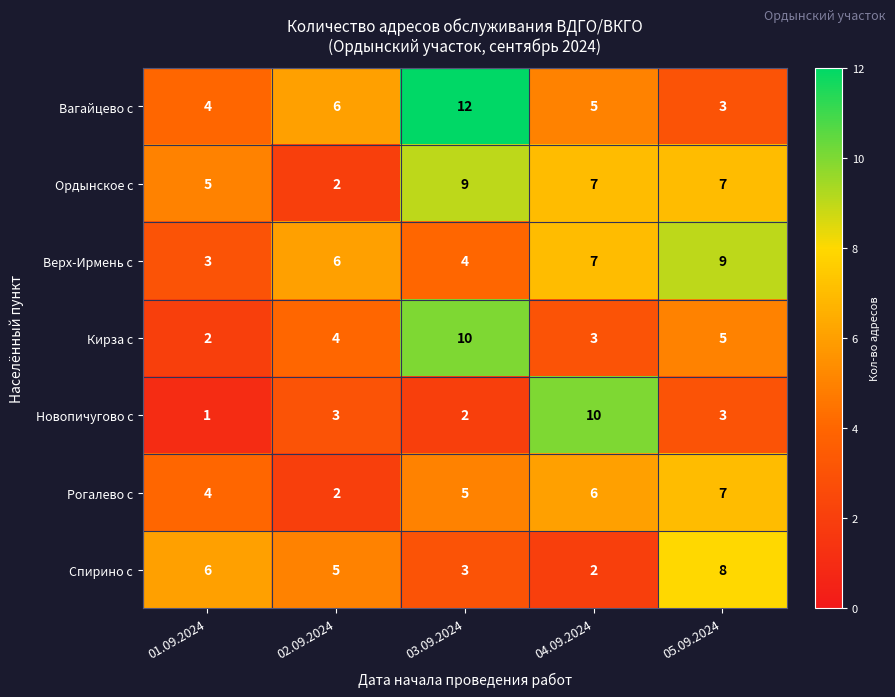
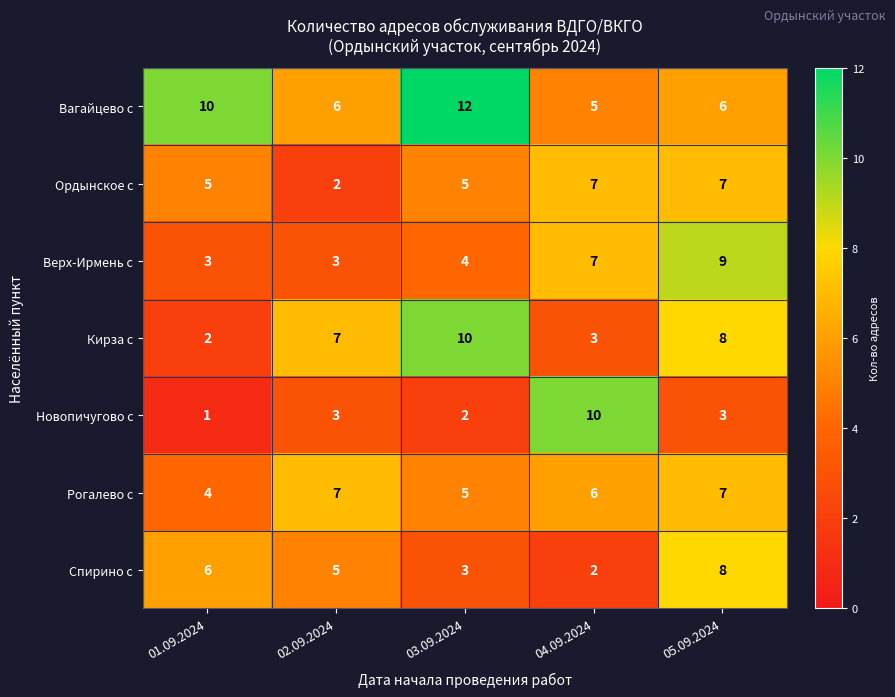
  {
    "Вагайцево с": {
-     "01.09.2024": 4,
+     "01.09.2024": 10,
      "02.09.2024": 6,
      "03.09.2024": 12,
      "04.09.2024": 5,
-     "05.09.2024": 3
+     "05.09.2024": 6
    },
    "Ордынское с": {
      "01.09.2024": 5,
      "02.09.2024": 2,
-     "03.09.2024": 9,
+     "03.09.2024": 5,
      "04.09.2024": 7,
      "05.09.2024": 7
    },
    "Верх-Ирмень с": {
      "01.09.2024": 3,
-     "02.09.2024": 6,
+     "02.09.2024": 3,
      "03.09.2024": 4,
      "04.09.2024": 7,
      "05.09.2024": 9
    },
    "Кирза с": {
      "01.09.2024": 2,
-     "02.09.2024": 4,
+     "02.09.2024": 7,
      "03.09.2024": 10,
      "04.09.2024": 3,
-     "05.09.2024": 5
+     "05.09.2024": 8
    },
    "Новопичугово с": {
      "01.09.2024": 1,
      "02.09.2024": 3,
      "03.09.2024": 2,
      "04.09.2024": 10,
      "05.09.2024": 3
    },
    "Рогалево с": {
      "01.09.2024": 4,
-     "02.09.2024": 2,
+     "02.09.2024": 7,
      "03.09.2024": 5,
      "04.09.2024": 6,
      "05.09.2024": 7
    },
    "Спирино с": {
      "01.09.2024": 6,
      "02.09.2024": 5,
      "03.09.2024": 3,
      "04.09.2024": 2,
      "05.09.2024": 8
    }
  }
